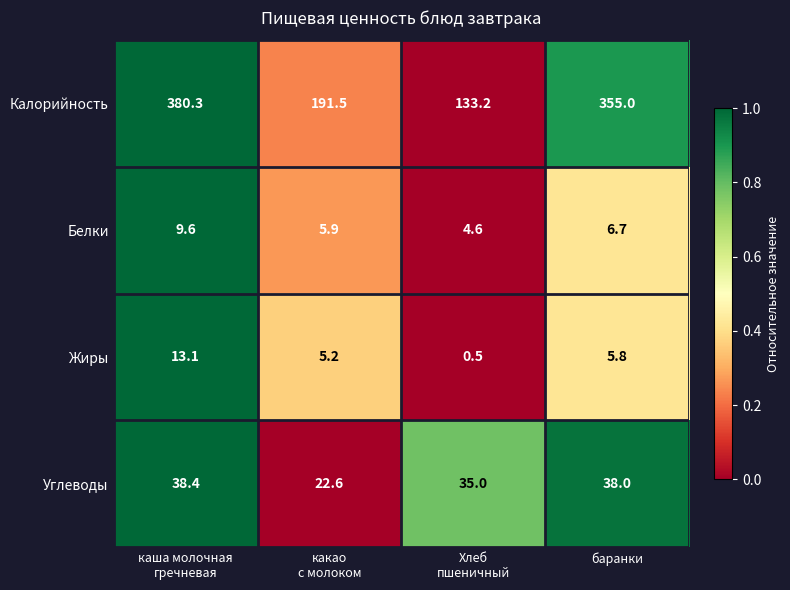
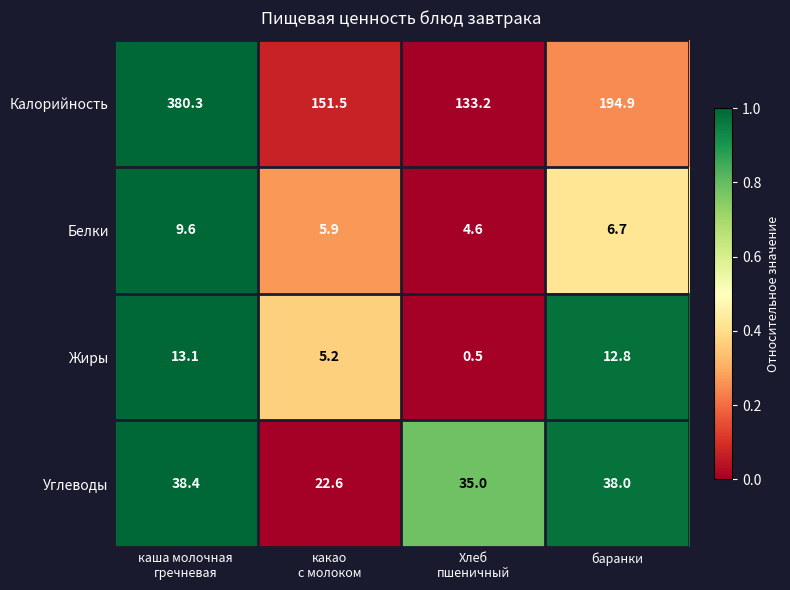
  {
    "Калорийность": {
      "каша молочная гречневая": 380.3,
-     "какао с молоком": 191.5,
+     "какао с молоком": 151.5,
      "Хлеб пшеничный": 133.2,
-     "баранки": 355.0
+     "баранки": 194.9
    },
    "Белки": {
      "каша молочная гречневая": 9.6,
      "какао с молоком": 5.9,
      "Хлеб пшеничный": 4.6,
      "баранки": 6.7
    },
    "Жиры": {
      "каша молочная гречневая": 13.1,
      "какао с молоком": 5.2,
      "Хлеб пшеничный": 0.5,
-     "баранки": 5.8
+     "баранки": 12.8
    },
    "Углеводы": {
      "каша молочная гречневая": 38.4,
      "какао с молоком": 22.6,
      "Хлеб пшеничный": 35.0,
      "баранки": 38.0
    }
  }
